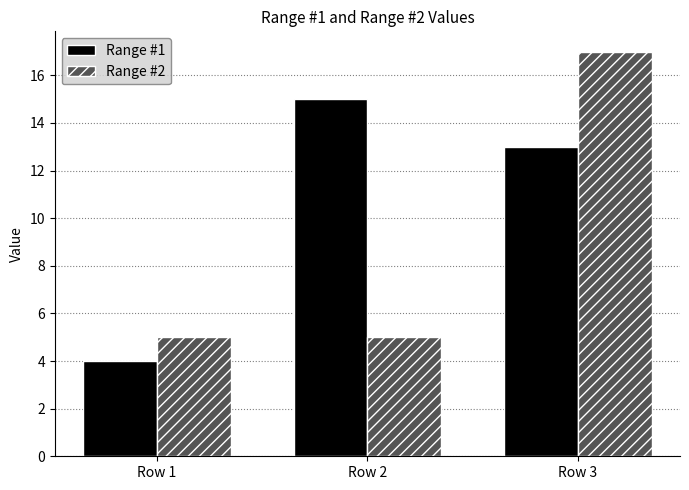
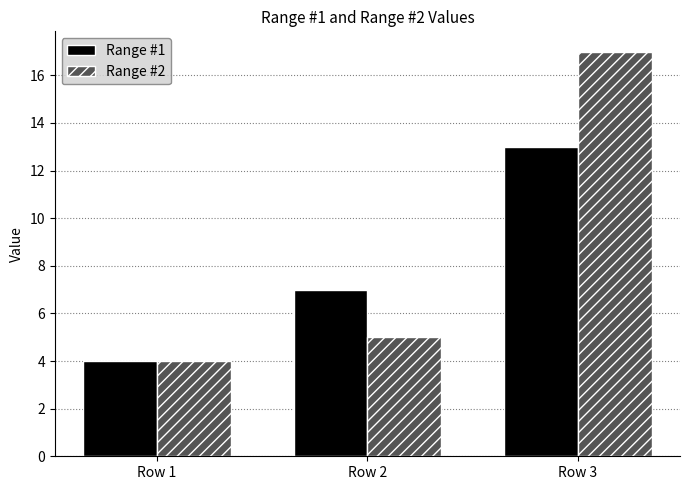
  {
    "Range #1": {
      "Row 1": 4,
-     "Row 2": 15,
+     "Row 2": 7,
      "Row 3": 13
    },
    "Range #2": {
-     "Row 1": 5,
+     "Row 1": 4,
      "Row 2": 5,
      "Row 3": 17
    }
  }
